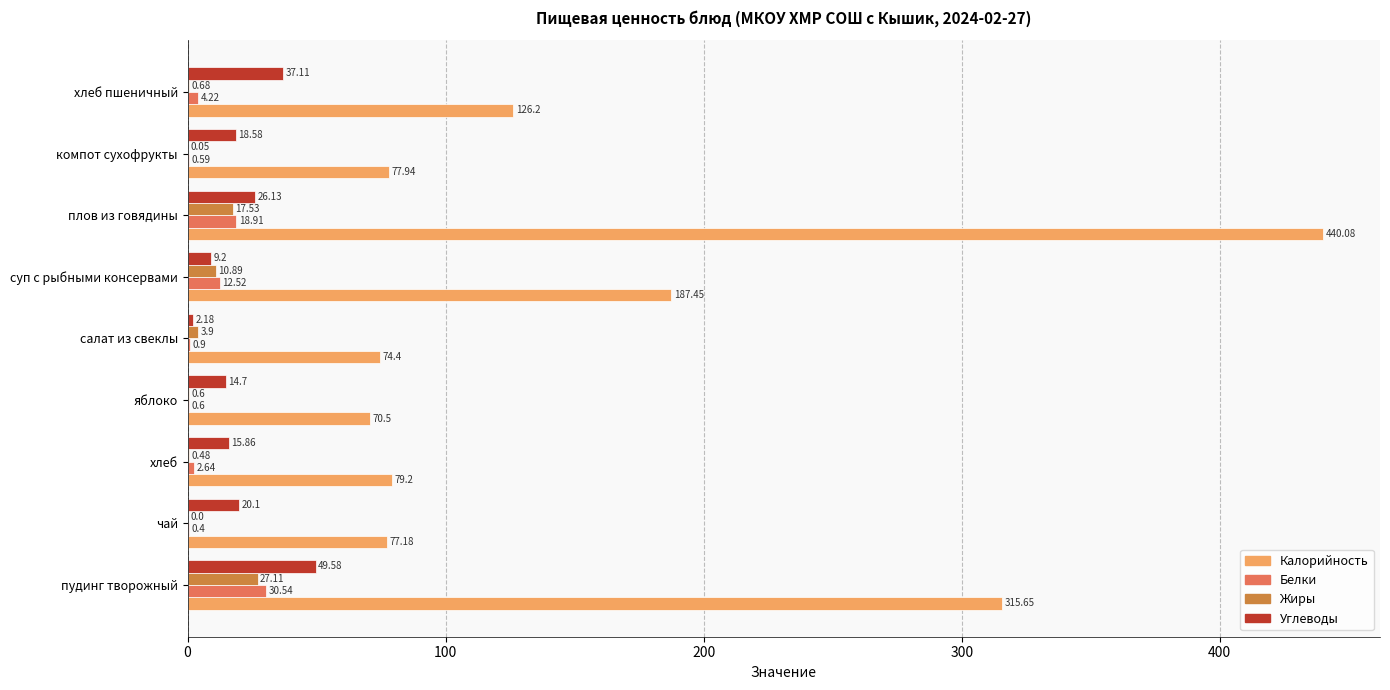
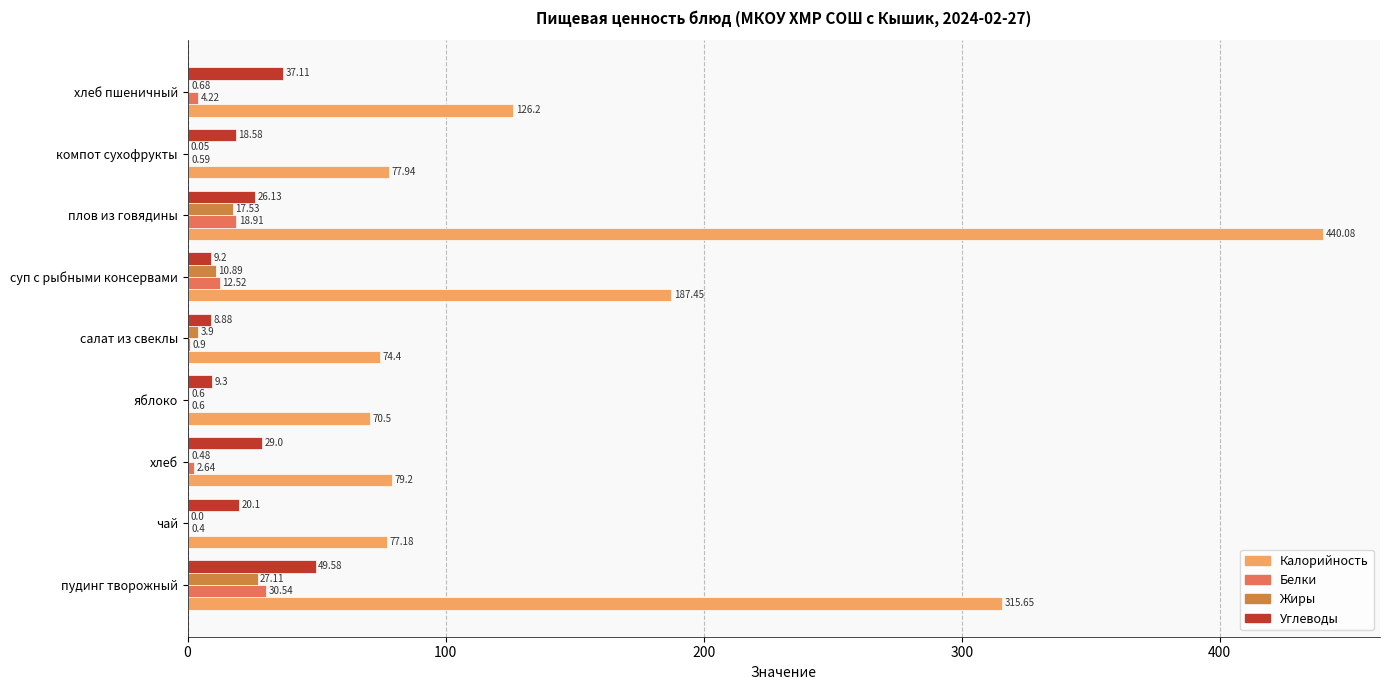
  {
    "Углеводы": {
      "хлеб пшеничный": 37.11,
      "компот сухофрукты": 18.58,
      "плов из говядины": 26.13,
      "суп с рыбными консервами": 9.2,
-     "салат из свеклы": 2.18,
-     "яблоко": 14.7,
-     "хлеб": 15.86,
+     "салат из свеклы": 8.88,
+     "яблоко": 9.3,
+     "хлеб": 29.0,
      "чай": 20.1,
      "пудинг творожный": 49.58
    }
  }
